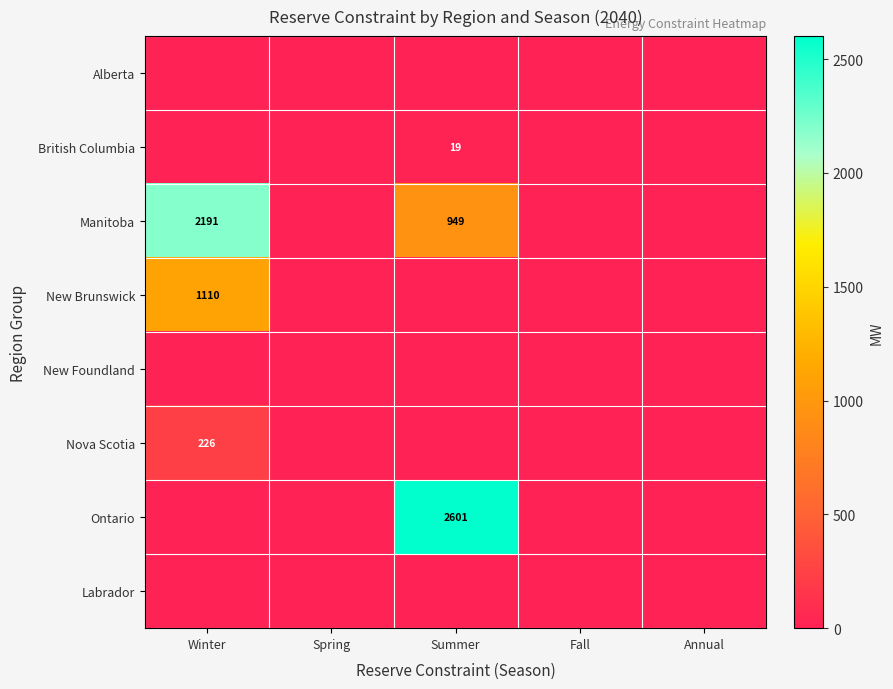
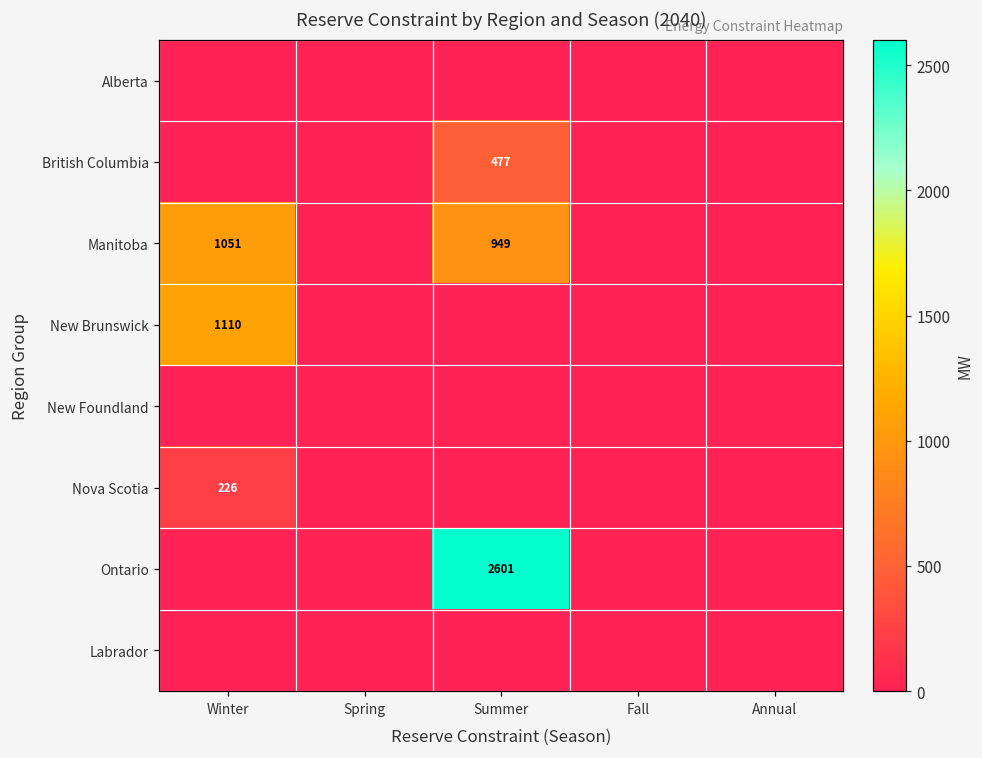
  {
    "British Columbia": {
-     "Summer": 19
+     "Summer": 477
    },
    "Manitoba": {
-     "Winter": 2191,
+     "Winter": 1051,
      "Summer": 949
    },
    "New Brunswick": {
      "Winter": 1110
    },
    "Nova Scotia": {
      "Winter": 226
    },
    "Ontario": {
      "Summer": 2601
    }
  }
